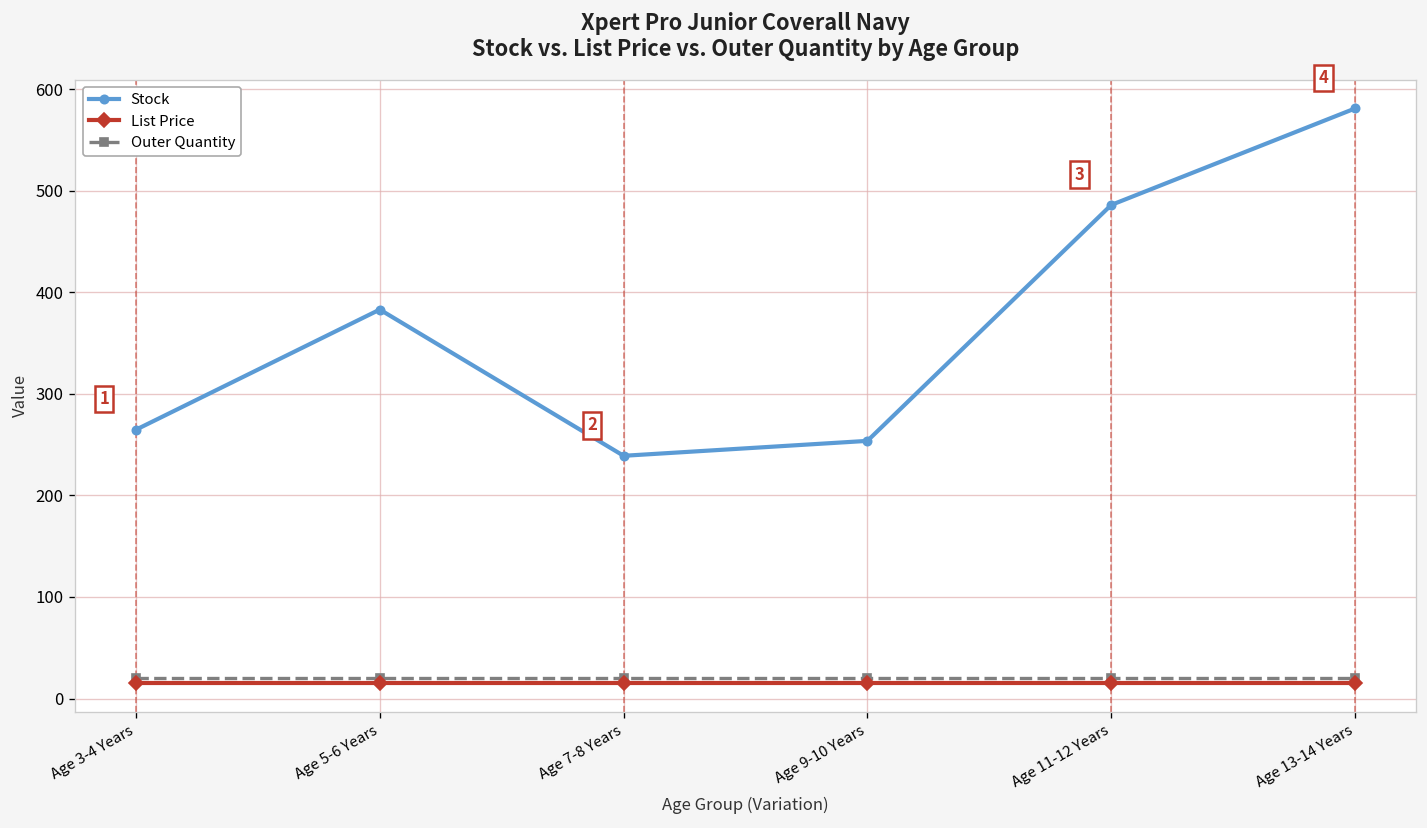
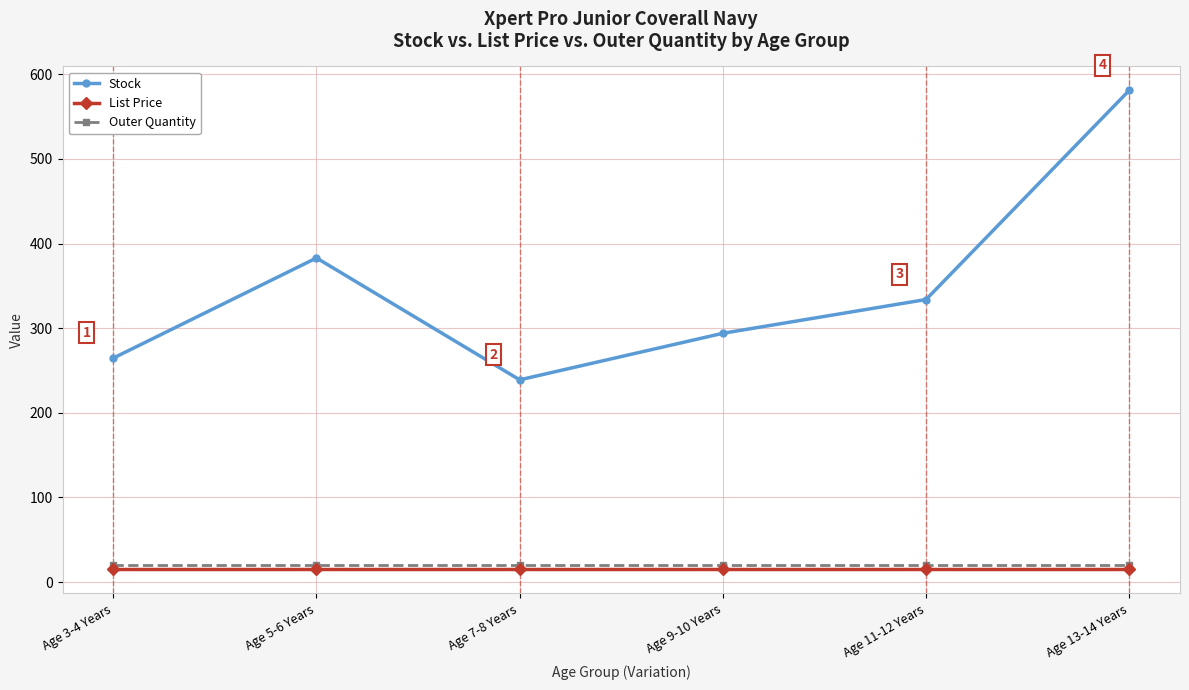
  {
    "Stock": {
      "Age 3-4 Years": 260,
      "Age 5-6 Years": 380,
      "Age 7-8 Years": 240,
-     "Age 9-10 Years": 250,
-     "Age 11-12 Years": 490,
+     "Age 9-10 Years": 290,
+     "Age 11-12 Years": 330,
      "Age 13-14 Years": 580
    },
    "List Price": {
      "Age 3-4 Years": 10,
      "Age 5-6 Years": 10,
      "Age 7-8 Years": 10,
      "Age 9-10 Years": 10,
      "Age 11-12 Years": 10,
      "Age 13-14 Years": 10
    },
    "Outer Quantity": {
      "Age 3-4 Years": 20,
      "Age 5-6 Years": 20,
      "Age 7-8 Years": 20,
      "Age 9-10 Years": 20,
      "Age 11-12 Years": 20,
      "Age 13-14 Years": 20
    }
  }
